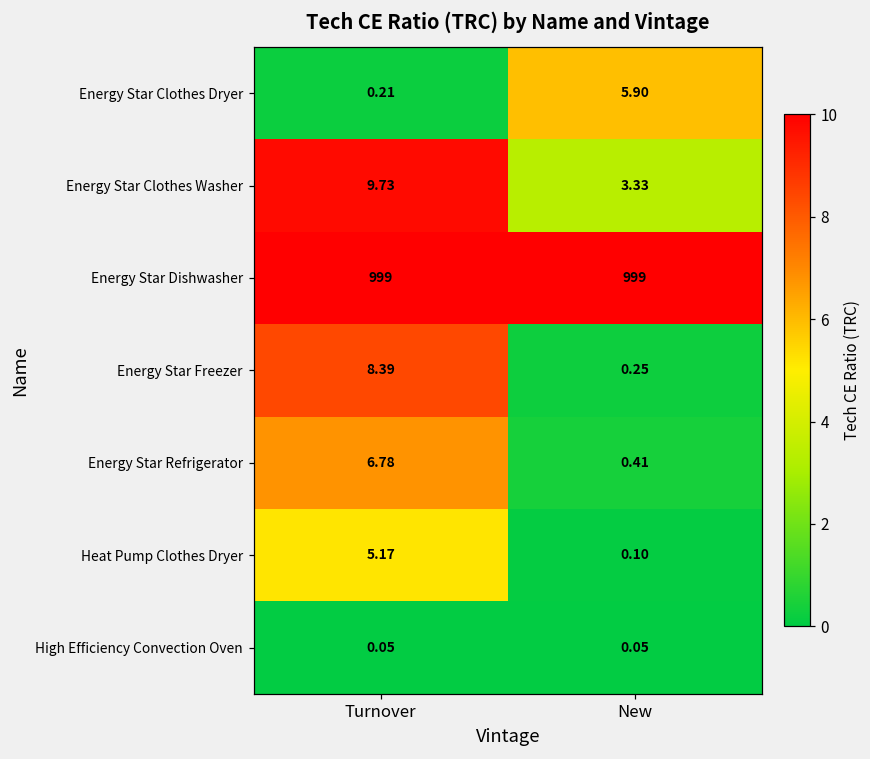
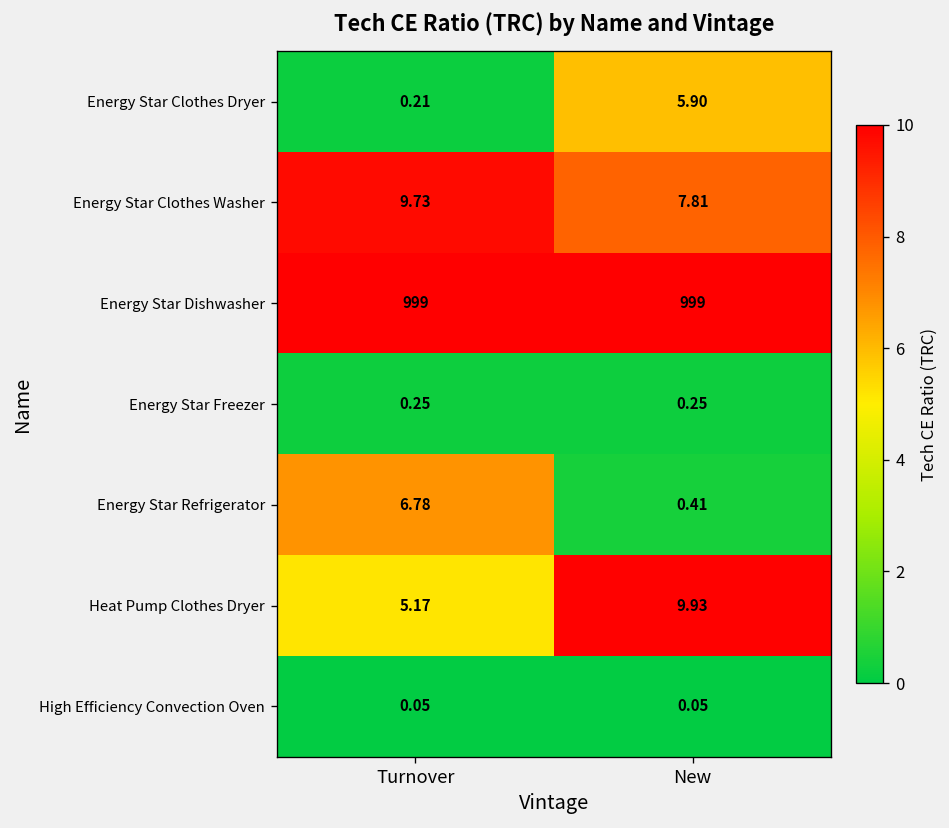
  {
    "Energy Star Clothes Dryer": {
      "Turnover": 0.21,
      "New": 5.90
    },
    "Energy Star Clothes Washer": {
      "Turnover": 9.73,
-     "New": 3.33
+     "New": 7.81
    },
    "Energy Star Dishwasher": {
      "Turnover": 999,
      "New": 999
    },
    "Energy Star Freezer": {
-     "Turnover": 8.39,
+     "Turnover": 0.25,
      "New": 0.25
    },
    "Energy Star Refrigerator": {
      "Turnover": 6.78,
      "New": 0.41
    },
    "Heat Pump Clothes Dryer": {
      "Turnover": 5.17,
-     "New": 0.10
+     "New": 9.93
    },
    "High Efficiency Convection Oven": {
      "Turnover": 0.05,
      "New": 0.05
    }
  }
